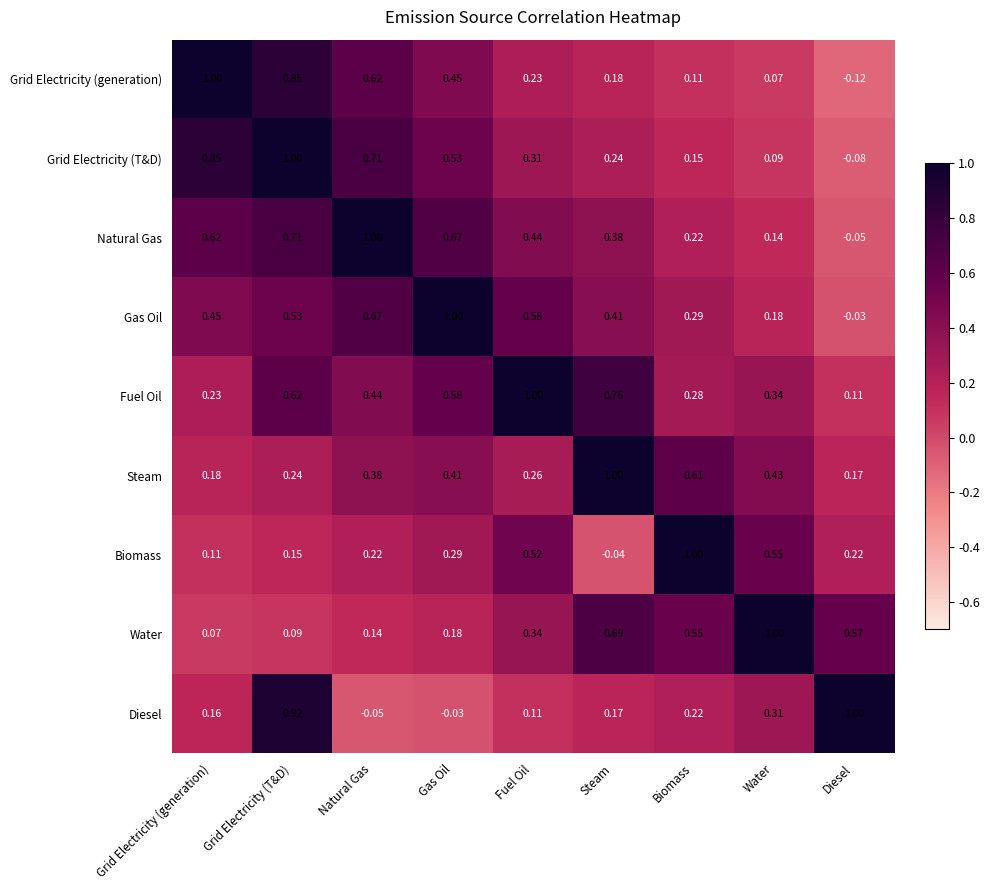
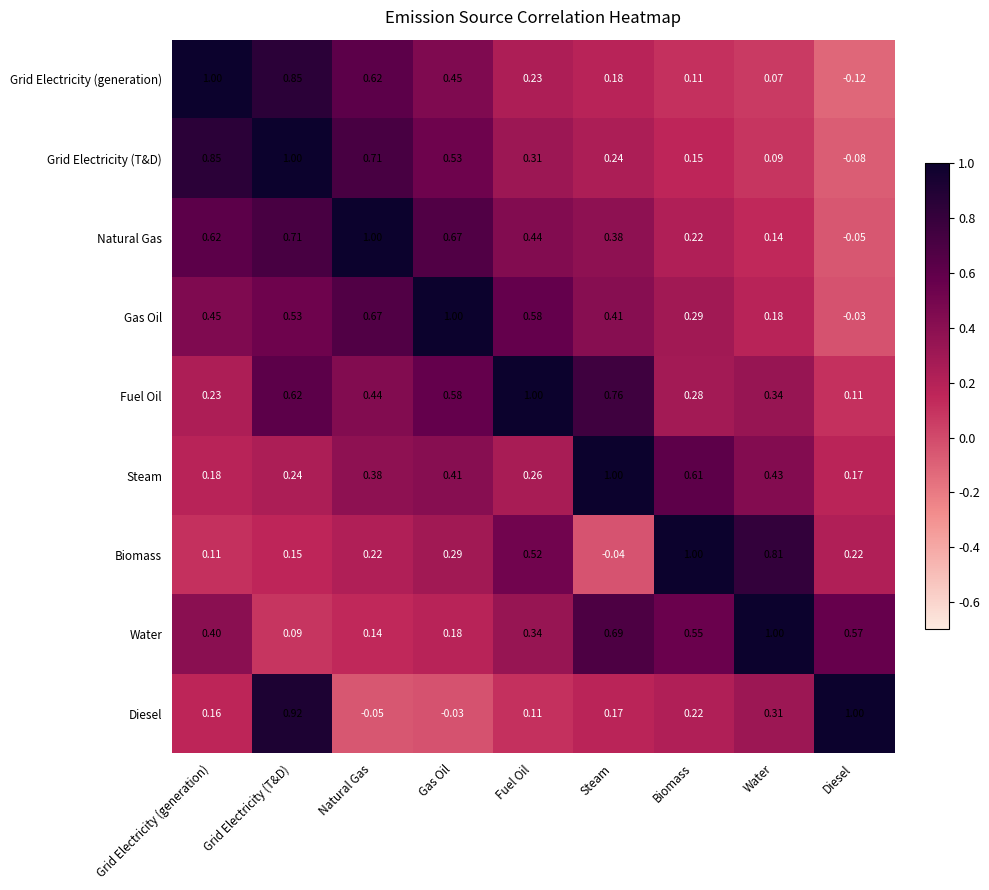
  {
    "Grid Electricity (generation)": {
      "Grid Electricity (T&D)": 0.85,
      "Natural Gas": 0.62,
      "Gas Oil": 0.45,
      "Fuel Oil": 0.23,
      "Steam": 0.18,
      "Biomass": 0.11,
      "Water": 0.07,
      "Diesel": -0.12
    },
    "Grid Electricity (T&D)": {
      "Grid Electricity (generation)": 0.85,
      "Natural Gas": 0.71,
      "Gas Oil": 0.53,
      "Fuel Oil": 0.31,
      "Steam": 0.24,
      "Biomass": 0.15,
      "Water": 0.09,
      "Diesel": -0.08
    },
    "Natural Gas": {
      "Grid Electricity (generation)": 0.62,
      "Grid Electricity (T&D)": 0.71,
      "Gas Oil": 0.67,
      "Fuel Oil": 0.44,
      "Steam": 0.38,
      "Biomass": 0.22,
      "Water": 0.14,
      "Diesel": -0.05
    },
    "Gas Oil": {
      "Grid Electricity (generation)": 0.45,
      "Grid Electricity (T&D)": 0.53,
      "Natural Gas": 0.67,
      "Fuel Oil": 0.58,
      "Steam": 0.41,
      "Biomass": 0.29,
      "Water": 0.18,
      "Diesel": -0.03
    },
    "Fuel Oil": {
      "Grid Electricity (generation)": 0.23,
      "Grid Electricity (T&D)": 0.62,
      "Natural Gas": 0.44,
      "Gas Oil": 0.58,
      "Steam": 0.76,
      "Biomass": 0.28,
      "Water": 0.34,
      "Diesel": 0.11
    },
    "Steam": {
      "Grid Electricity (generation)": 0.18,
      "Grid Electricity (T&D)": 0.24,
      "Natural Gas": 0.38,
      "Gas Oil": 0.41,
      "Fuel Oil": 0.26,
      "Biomass": 0.61,
      "Water": 0.43,
      "Diesel": 0.17
    },
    "Biomass": {
      "Grid Electricity (generation)": 0.11,
      "Grid Electricity (T&D)": 0.15,
      "Natural Gas": 0.22,
      "Gas Oil": 0.29,
      "Fuel Oil": 0.52,
      "Steam": -0.04,
-     "Water": 0.55,
+     "Water": 0.81,
      "Diesel": 0.22
    },
    "Water": {
-     "Grid Electricity (generation)": 0.07,
+     "Grid Electricity (generation)": 0.40,
      "Grid Electricity (T&D)": 0.09,
      "Natural Gas": 0.14,
      "Gas Oil": 0.18,
      "Fuel Oil": 0.34,
      "Steam": 0.69,
      "Biomass": 0.55,
      "Diesel": 0.57
    },
    "Diesel": {
      "Grid Electricity (generation)": 0.16,
      "Grid Electricity (T&D)": 0.92,
      "Natural Gas": -0.05,
      "Gas Oil": -0.03,
      "Fuel Oil": 0.11,
      "Steam": 0.17,
      "Biomass": 0.22,
      "Water": 0.31
    }
  }
